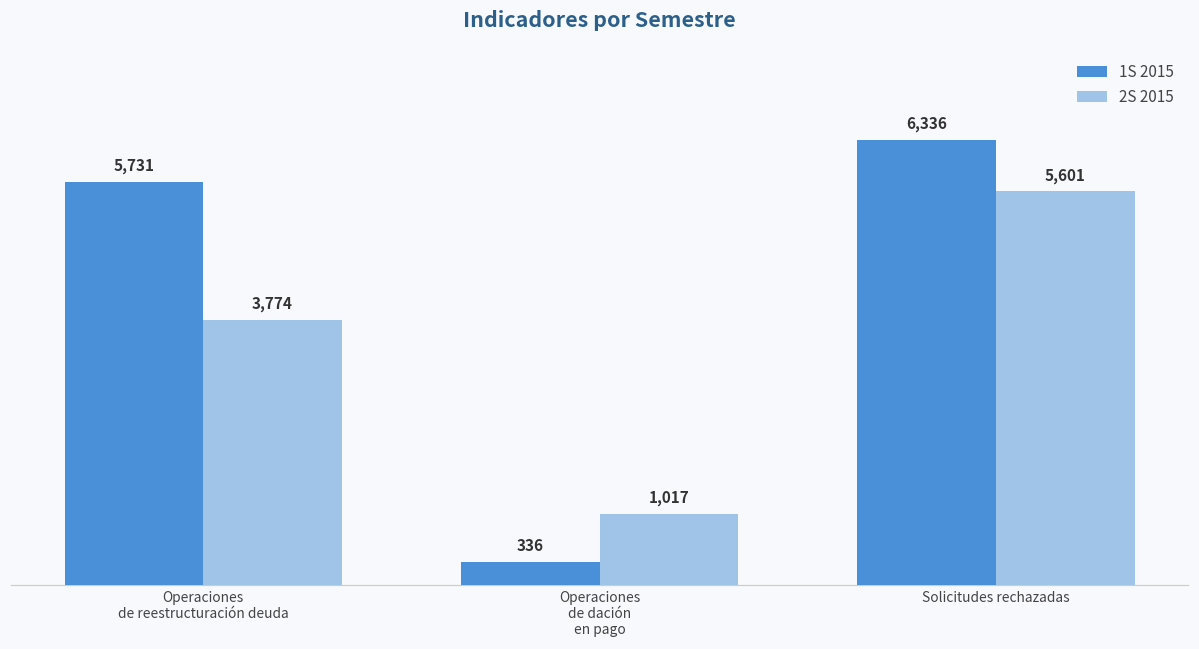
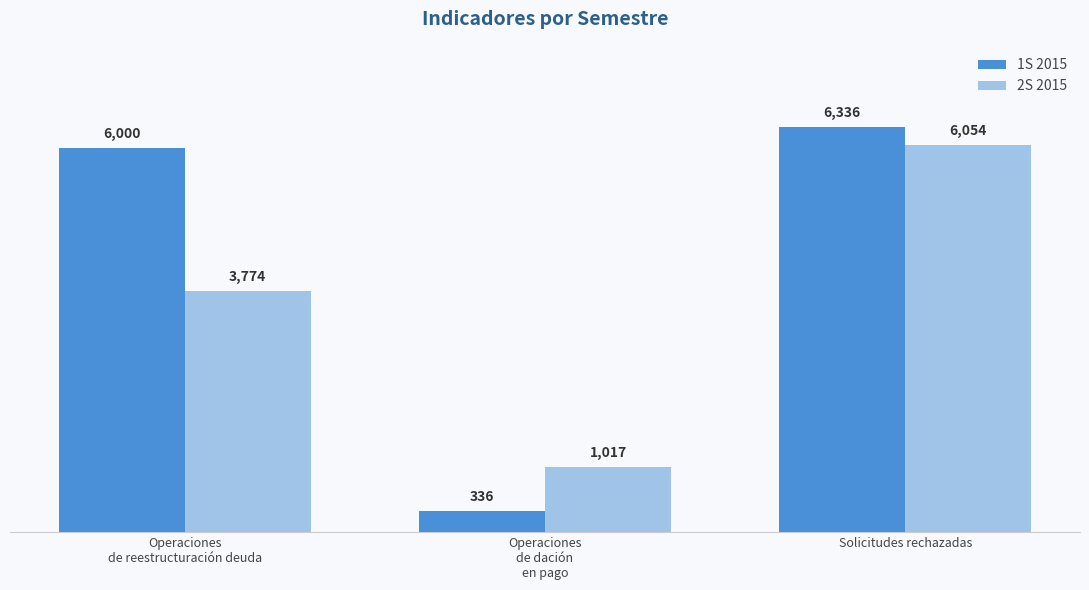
  {
    "1S 2015": {
-     "Operaciones de reestructuración deuda": "5,731",
+     "Operaciones de reestructuración deuda": "6,000",
      "Operaciones de dación en pago": "336",
      "Solicitudes rechazadas": "6,336"
    },
    "2S 2015": {
      "Operaciones de reestructuración deuda": "3,774",
      "Operaciones de dación en pago": "1,017",
-     "Solicitudes rechazadas": "5,601"
+     "Solicitudes rechazadas": "6,054"
    }
  }
